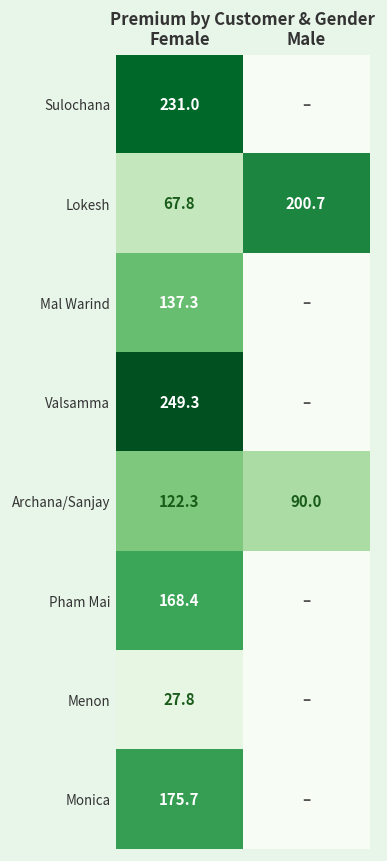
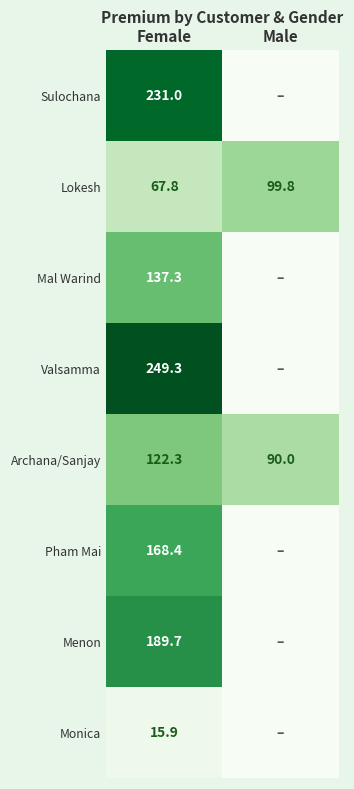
  {
    "Sulochana": {
      "Female": 231.0
    },
    "Lokesh": {
      "Female": 67.8,
-     "Male": 200.7
+     "Male": 99.8
    },
    "Mal Warind": {
      "Female": 137.3
    },
    "Valsamma": {
      "Female": 249.3
    },
    "Archana/Sanjay": {
      "Female": 122.3,
      "Male": 90.0
    },
    "Pham Mai": {
      "Female": 168.4
    },
    "Menon": {
-     "Female": 27.8
+     "Female": 189.7
    },
    "Monica": {
-     "Female": 175.7
+     "Female": 15.9
    }
  }
